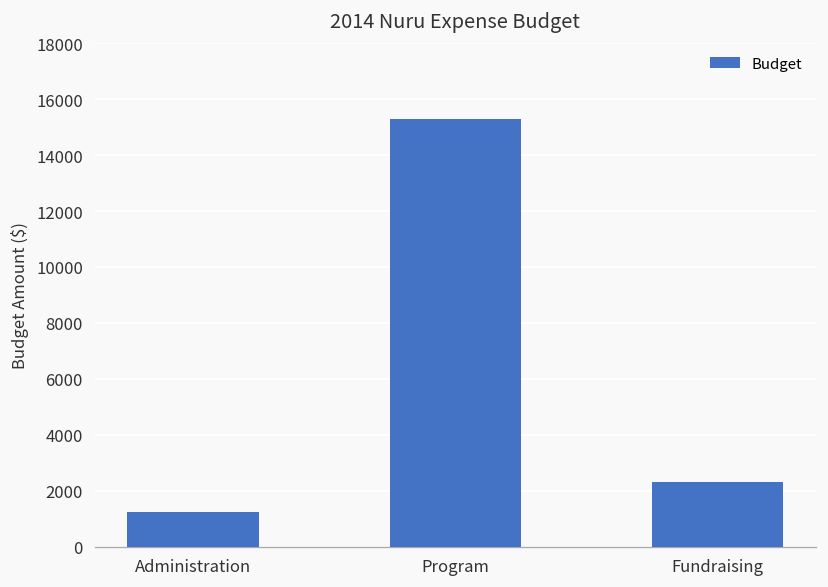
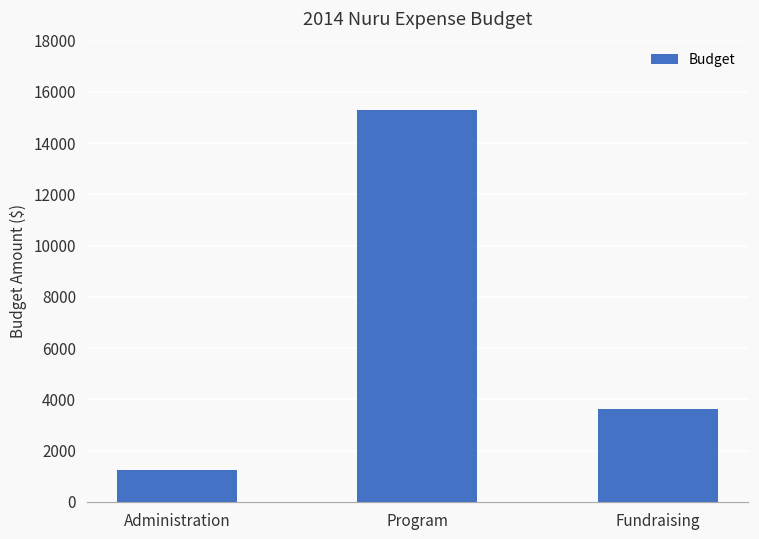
  {
    "Administration": 1200,
    "Program": 15300,
-   "Fundraising": 2300
+   "Fundraising": 3600
  }
